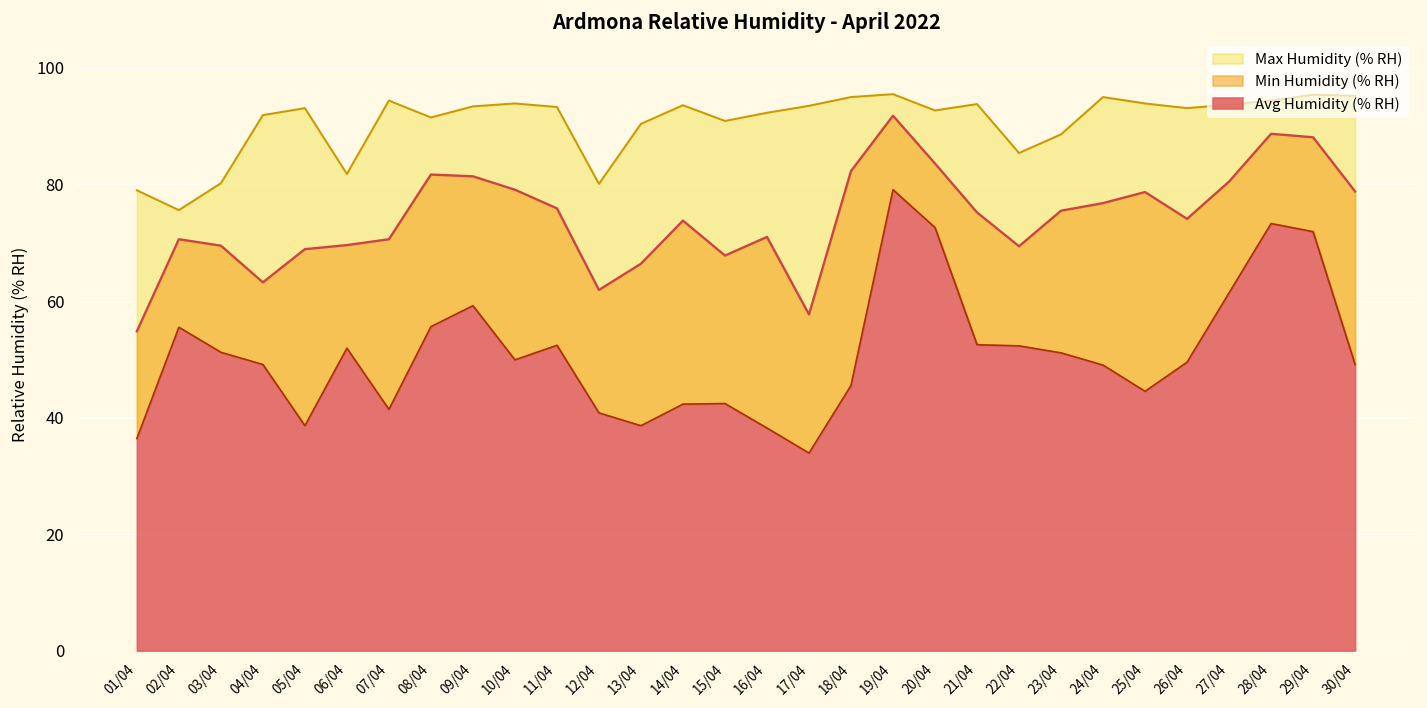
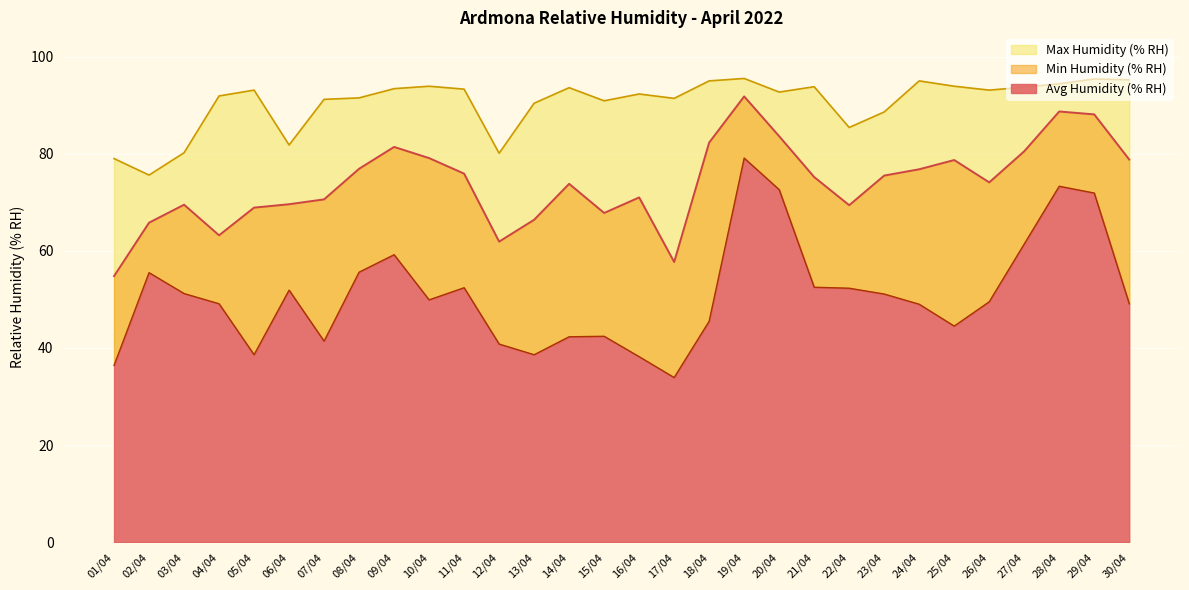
  {
    "Max Humidity (% RH)": {
      "01/04": 79,
      "02/04": 76,
      "03/04": 80,
      "04/04": 92,
      "05/04": 93,
      "06/04": 82,
-     "07/04": 94,
+     "07/04": 91,
      "08/04": 92,
      "09/04": 93,
      "10/04": 94,
      "11/04": 93,
      "12/04": 80,
      "13/04": 90,
      "14/04": 94,
      "15/04": 91,
      "16/04": 92,
-     "17/04": 94,
+     "17/04": 91,
      "18/04": 95,
      "19/04": 96,
      "20/04": 93,
      "21/04": 94,
      "22/04": 85,
      "23/04": 89,
      "24/04": 95,
      "25/04": 94,
      "26/04": 93
    },
    "Min Humidity (% RH)": {
      "01/04": 55,
-     "02/04": 71,
+     "02/04": 66,
      "03/04": 70,
      "04/04": 63,
      "05/04": 69,
      "06/04": 70,
      "07/04": 71,
-     "08/04": 82,
+     "08/04": 77,
      "09/04": 81,
      "10/04": 79,
      "11/04": 76,
      "12/04": 62,
      "13/04": 66,
      "14/04": 74,
      "15/04": 68,
      "16/04": 71,
      "17/04": 58,
      "18/04": 82,
      "19/04": 92,
      "20/04": 84,
      "21/04": 75,
      "22/04": 69,
      "23/04": 76,
      "24/04": 77,
      "25/04": 79,
      "26/04": 74,
      "27/04": 81,
      "28/04": 89,
      "29/04": 88,
      "30/04": 79
    },
    "Avg Humidity (% RH)": {
      "01/04": 36,
      "02/04": 56,
      "03/04": 51,
      "04/04": 49,
      "05/04": 39,
      "06/04": 52,
      "07/04": 41,
      "08/04": 56,
      "09/04": 59,
      "10/04": 50,
      "11/04": 52,
      "12/04": 41,
      "13/04": 39,
      "14/04": 42,
      "15/04": 42,
      "16/04": 38,
      "17/04": 34,
      "18/04": 46,
      "19/04": 79,
      "20/04": 73,
      "21/04": 53,
      "22/04": 52,
      "23/04": 51,
      "24/04": 49,
      "25/04": 45,
      "26/04": 50,
      "27/04": 61,
      "28/04": 73,
      "29/04": 72,
      "30/04": 49
    }
  }
